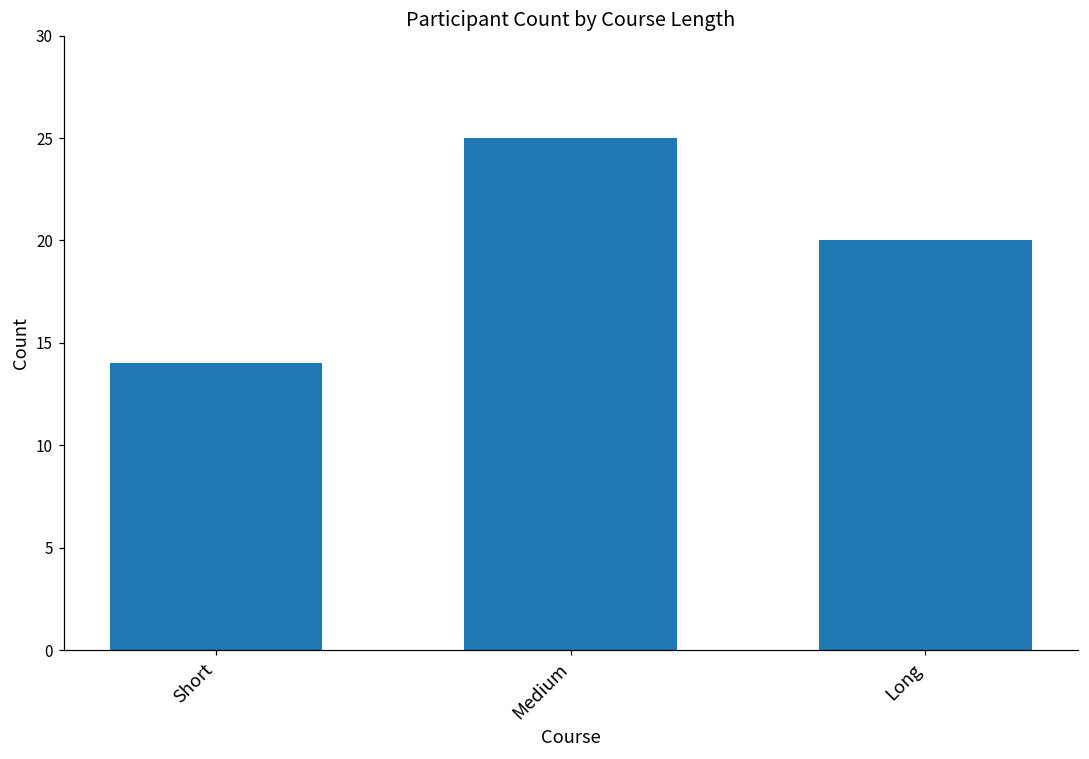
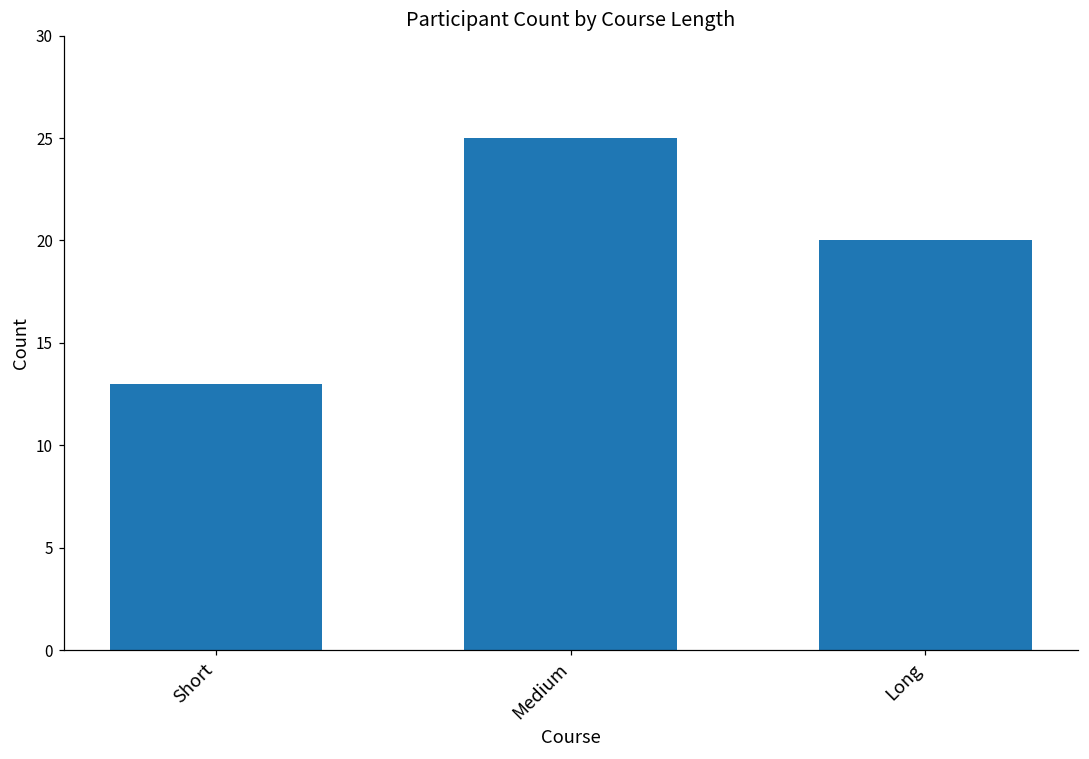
  {
-   "Short": 14,
+   "Short": 13,
    "Medium": 25,
    "Long": 20
  }
